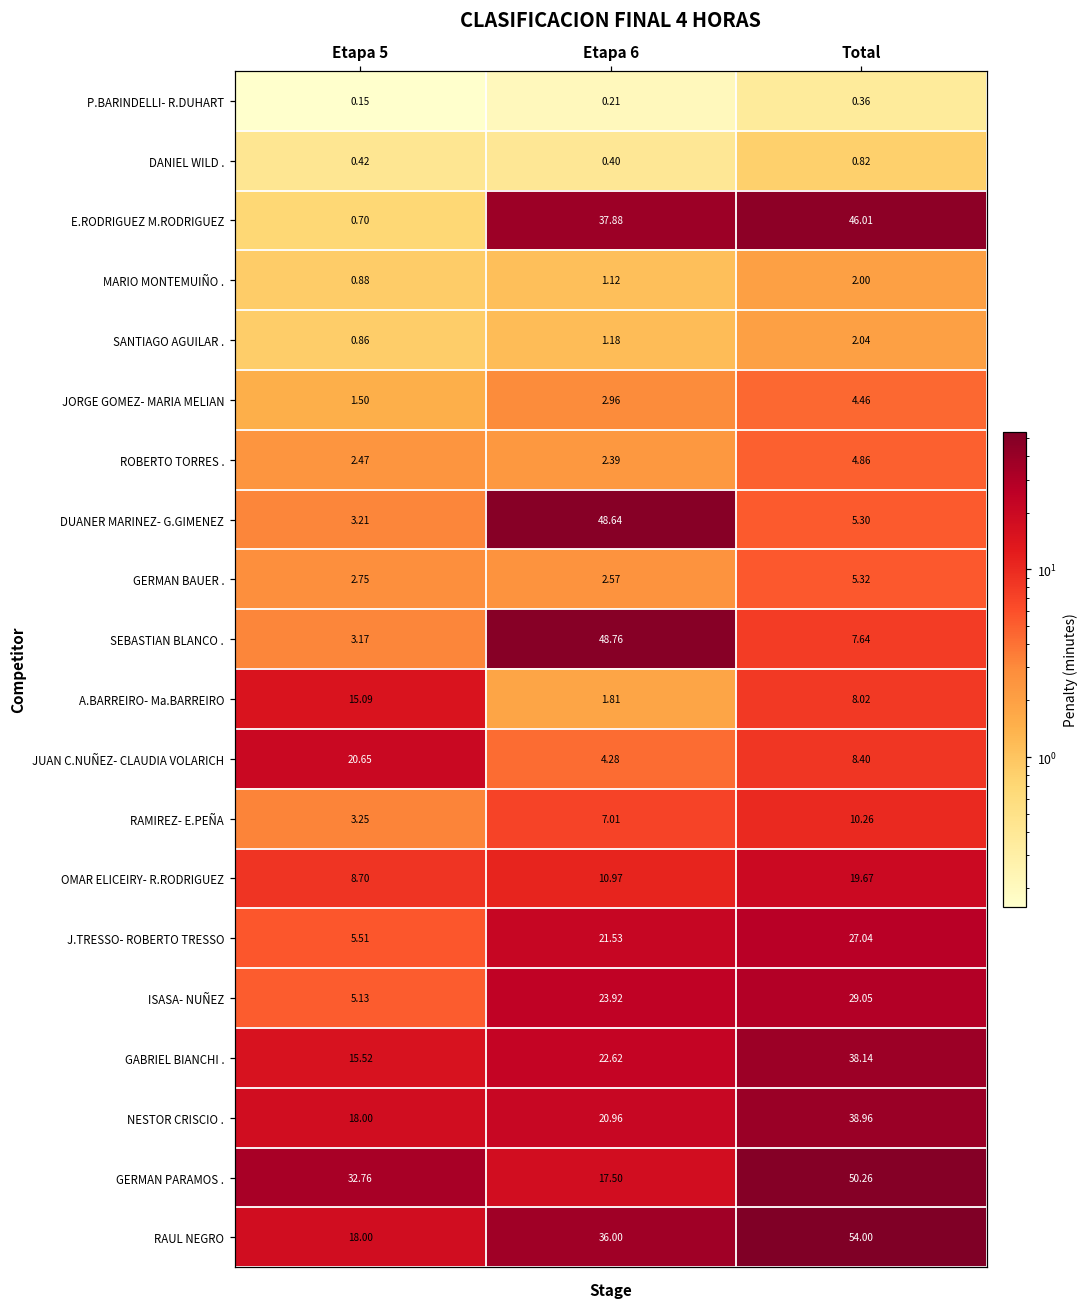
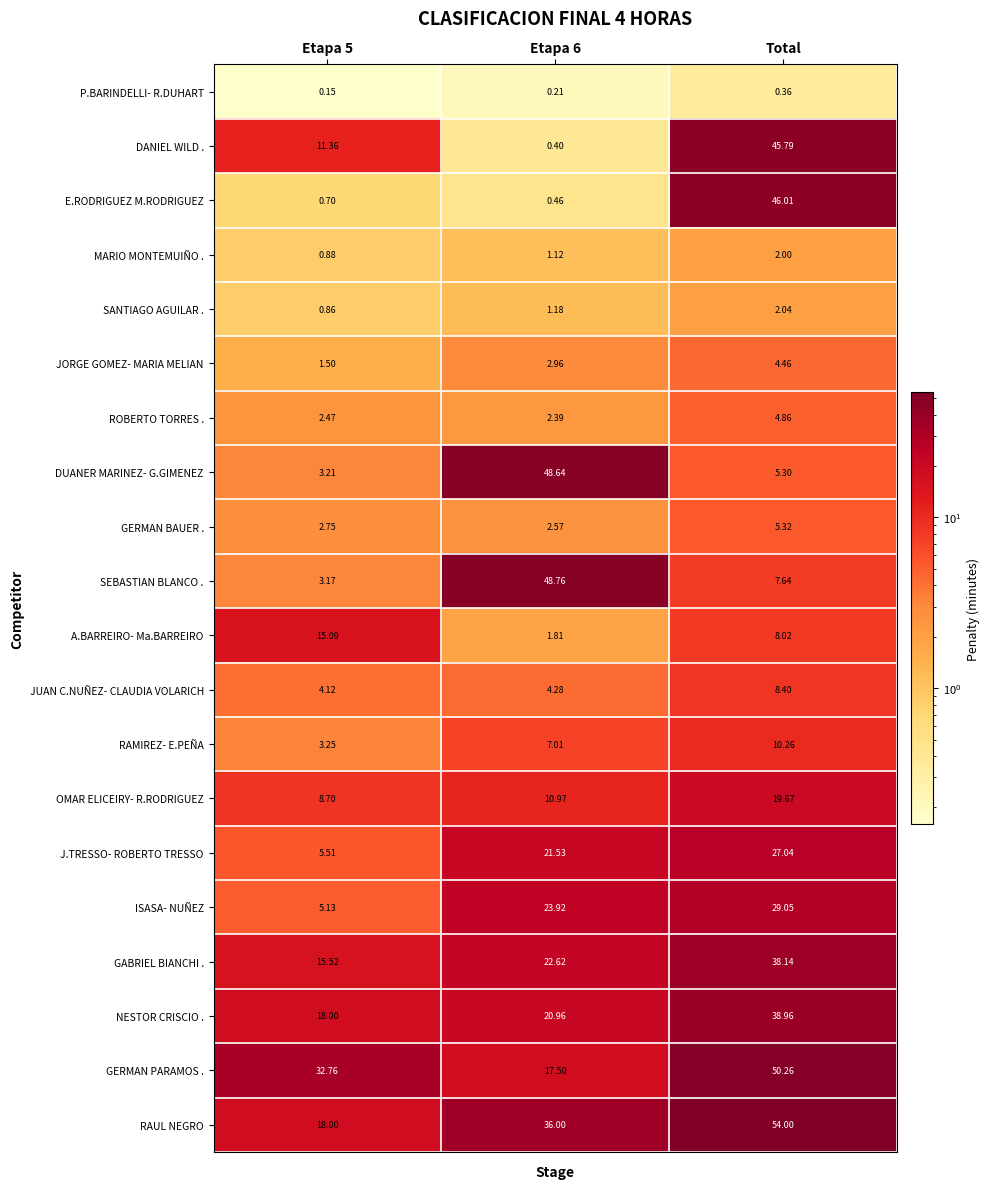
  {
    "P.BARINDELLI- R.DUHART": {
      "Etapa 5": 0.15,
      "Etapa 6": 0.21,
      "Total": 0.36
    },
    "DANIEL WILD .": {
-     "Etapa 5": 0.42,
+     "Etapa 5": 11.36,
      "Etapa 6": 0.40,
-     "Total": 0.82
+     "Total": 45.79
    },
    "E.RODRIGUEZ M.RODRIGUEZ": {
      "Etapa 5": 0.70,
-     "Etapa 6": 37.88,
+     "Etapa 6": 0.46,
      "Total": 46.01
    },
    "MARIO MONTEMUIÑO .": {
      "Etapa 5": 0.88,
      "Etapa 6": 1.12,
      "Total": 2.00
    },
    "SANTIAGO AGUILAR .": {
      "Etapa 5": 0.86,
      "Etapa 6": 1.18,
      "Total": 2.04
    },
    "JORGE GOMEZ- MARIA MELIAN": {
      "Etapa 5": 1.50,
      "Etapa 6": 2.96,
      "Total": 4.46
    },
    "ROBERTO TORRES .": {
      "Etapa 5": 2.47,
      "Etapa 6": 2.39,
      "Total": 4.86
    },
    "DUANER MARINEZ- G.GIMENEZ": {
      "Etapa 5": 3.21,
      "Etapa 6": 48.64,
      "Total": 5.30
    },
    "GERMAN BAUER .": {
      "Etapa 5": 2.75,
      "Etapa 6": 2.57,
      "Total": 5.32
    },
    "SEBASTIAN BLANCO .": {
      "Etapa 5": 3.17,
      "Etapa 6": 48.76,
      "Total": 7.64
    },
    "A.BARREIRO- Ma.BARREIRO": {
      "Etapa 5": 15.09,
      "Etapa 6": 1.81,
      "Total": 8.02
    },
    "JUAN C.NUÑEZ- CLAUDIA VOLARICH": {
-     "Etapa 5": 20.65,
+     "Etapa 5": 4.12,
      "Etapa 6": 4.28,
      "Total": 8.40
    },
    "RAMIREZ- E.PEÑA": {
      "Etapa 5": 3.25,
      "Etapa 6": 7.01,
      "Total": 10.26
    },
    "OMAR ELICEIRY- R.RODRIGUEZ": {
      "Etapa 5": 8.70,
      "Etapa 6": 10.97,
      "Total": 19.67
    },
    "J.TRESSO- ROBERTO TRESSO": {
      "Etapa 5": 5.51,
      "Etapa 6": 21.53,
      "Total": 27.04
    },
    "ISASA- NUÑEZ": {
      "Etapa 5": 5.13,
      "Etapa 6": 23.92,
      "Total": 29.05
    },
    "GABRIEL BIANCHI .": {
      "Etapa 5": 15.52,
      "Etapa 6": 22.62,
      "Total": 38.14
    },
    "NESTOR CRISCIO .": {
      "Etapa 5": 18.00,
      "Etapa 6": 20.96,
      "Total": 38.96
    },
    "GERMAN PARAMOS .": {
      "Etapa 5": 32.76,
      "Etapa 6": 17.50,
      "Total": 50.26
    },
    "RAUL NEGRO": {
      "Etapa 5": 18.00,
      "Etapa 6": 36.00,
      "Total": 54.00
    }
  }
